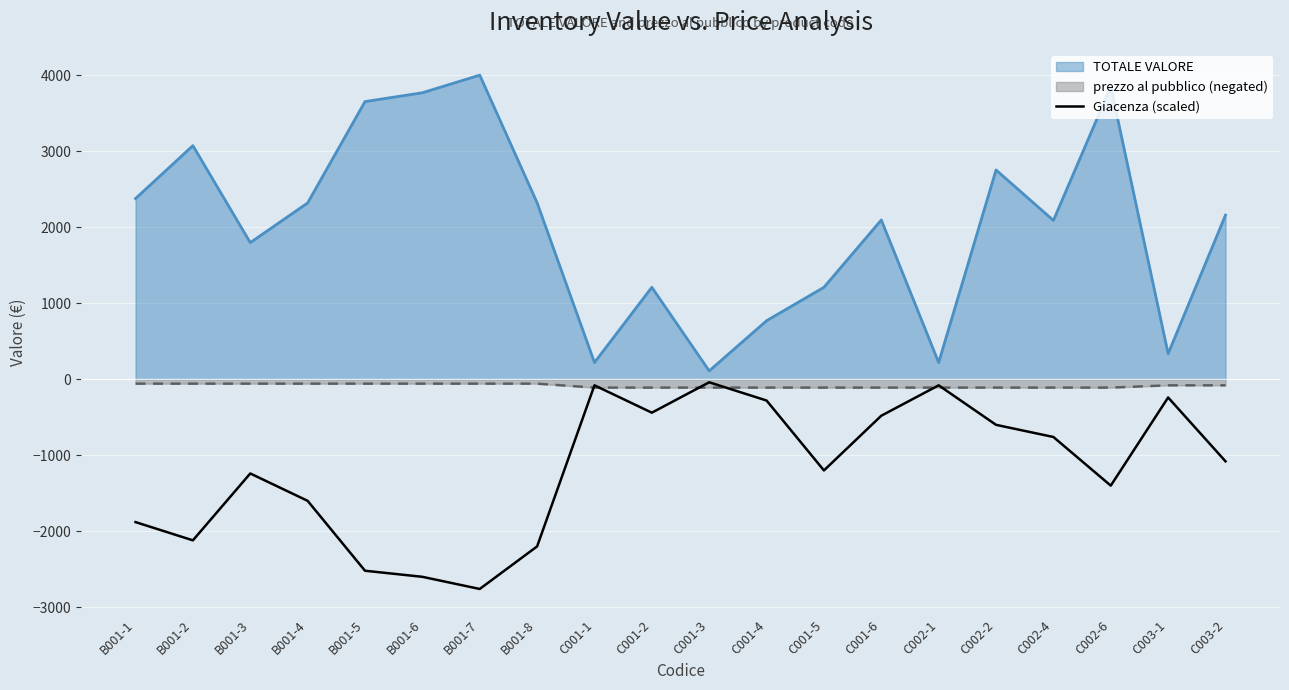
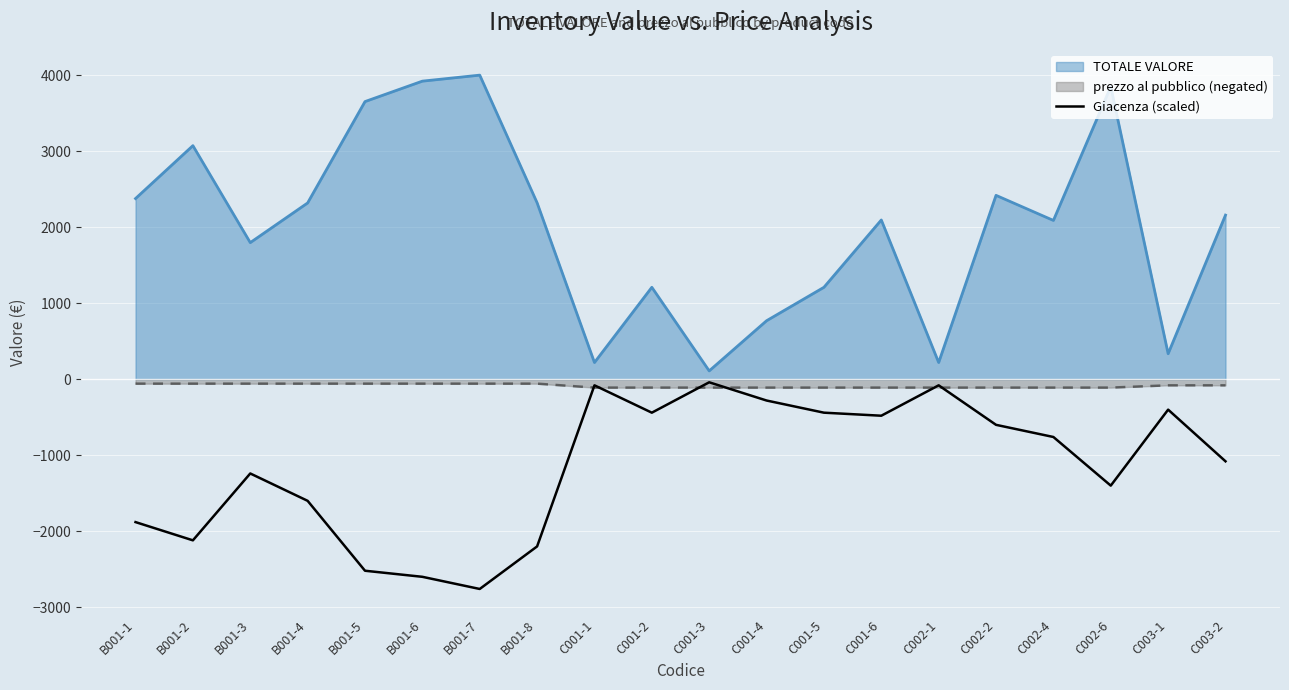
  {
    "TOTALE VALORE": {
      "B001-1": 2400,
      "B001-2": 3100,
      "B001-3": 1800,
      "B001-4": 2300,
      "B001-5": 3700,
-     "B001-6": 3800,
+     "B001-6": 3900,
      "B001-7": 4000,
      "B001-8": 2300,
      "C001-1": 200,
      "C001-2": 1200,
      "C001-3": 100,
      "C001-4": 800,
      "C001-5": 1200,
      "C001-6": 2100,
      "C002-1": 200,
-     "C002-2": 2800,
+     "C002-2": 2400,
      "C002-4": 2100,
      "C003-1": 300,
      "C003-2": 2200
    },
    "Giacenza (scaled)": {
      "B001-1": -1900,
      "B001-2": -2100,
      "B001-3": -1200,
      "B001-4": -1600,
      "B001-5": -2500,
      "B001-6": -2600,
      "B001-7": -2800,
      "B001-8": -2200,
      "C001-2": -400,
      "C001-3": 0,
      "C001-4": -300,
-     "C001-5": -1200,
+     "C001-5": -400,
      "C001-6": -500,
      "C002-2": -600,
      "C002-4": -800,
      "C002-6": -1400,
-     "C003-1": -200,
+     "C003-1": -400,
      "C003-2": -1100
    }
  }
